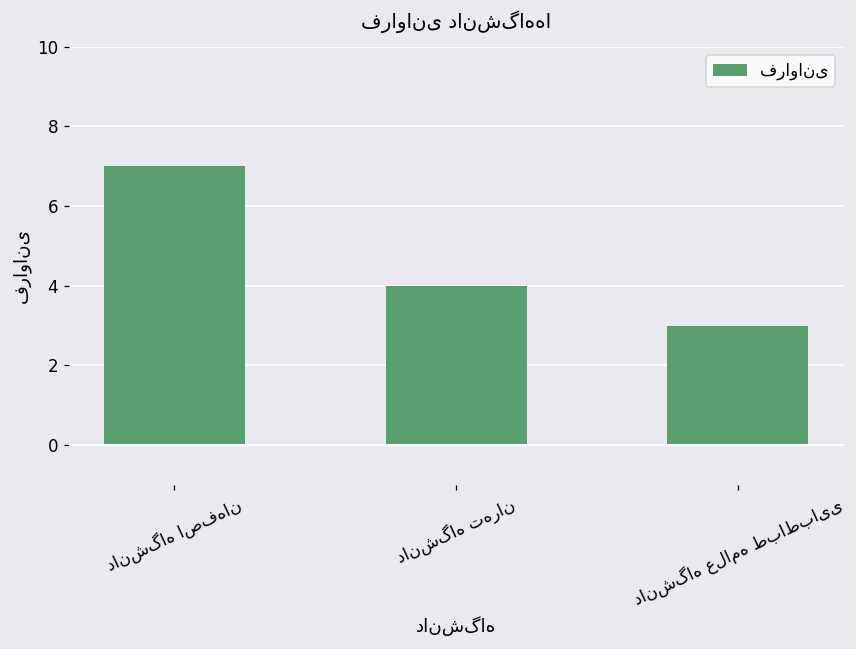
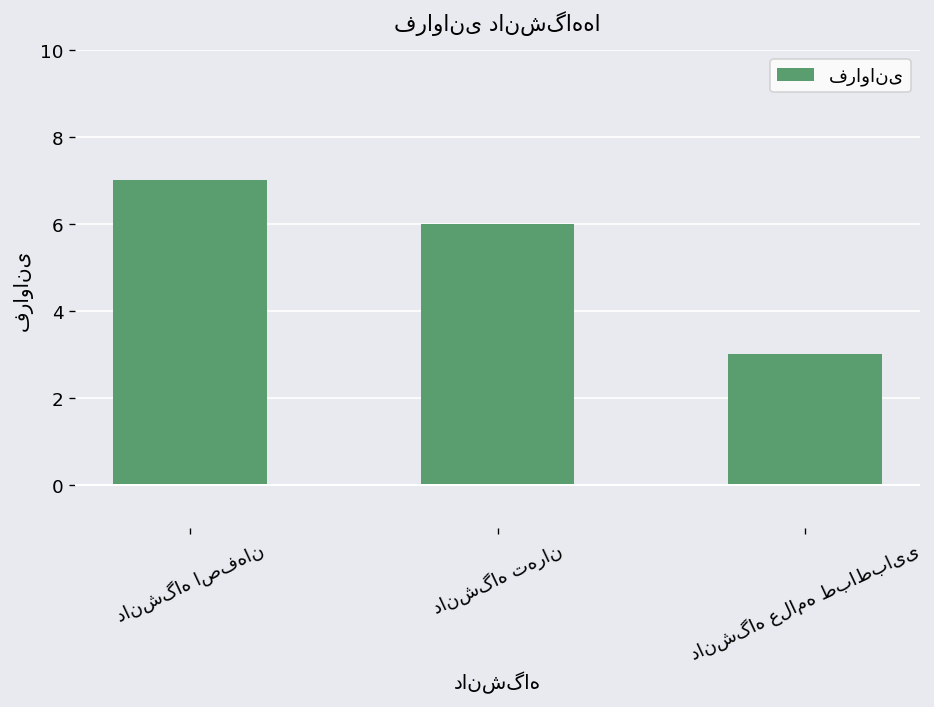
  {
    "دانشگاه اصفهان": 7,
-   "دانشگاه تهران": 4,
+   "دانشگاه تهران": 6,
    "دانشگاه علامه طباطبایی": 3
  }
